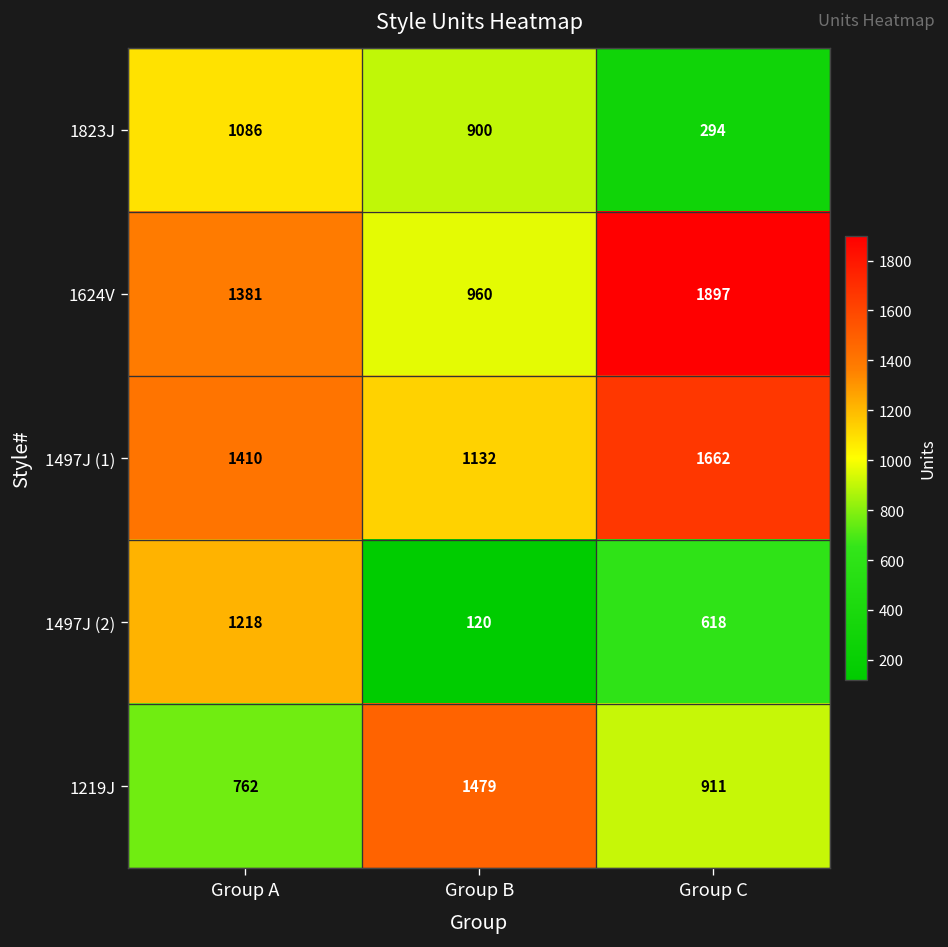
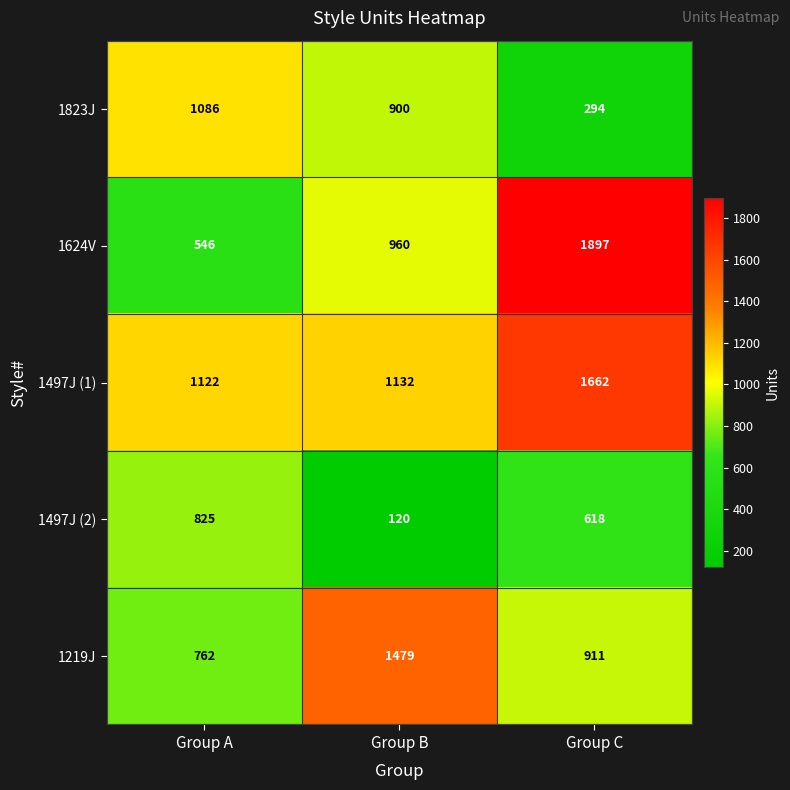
  {
    "1823J": {
      "Group A": 1086,
      "Group B": 900,
      "Group C": 294
    },
    "1624V": {
-     "Group A": 1381,
+     "Group A": 546,
      "Group B": 960,
      "Group C": 1897
    },
    "1497J (1)": {
-     "Group A": 1410,
+     "Group A": 1122,
      "Group B": 1132,
      "Group C": 1662
    },
    "1497J (2)": {
-     "Group A": 1218,
+     "Group A": 825,
      "Group B": 120,
      "Group C": 618
    },
    "1219J": {
      "Group A": 762,
      "Group B": 1479,
      "Group C": 911
    }
  }
